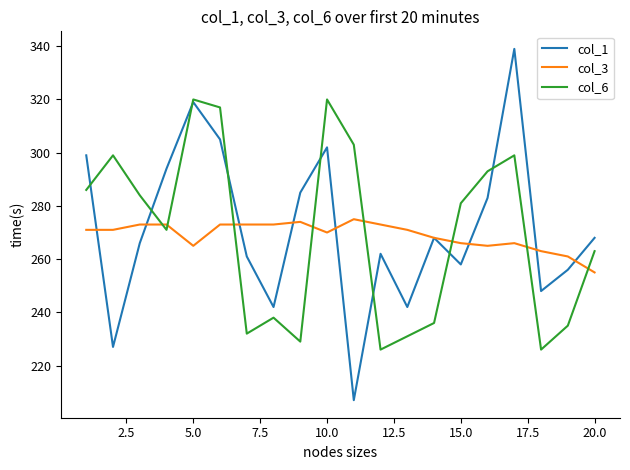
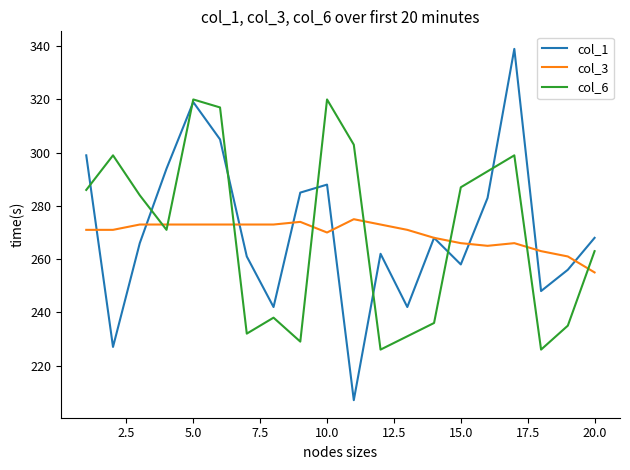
  {
    "col_1": {
      "5.0": 319,
-     "10.0": 302,
+     "10.0": 288,
      "15.0": 258,
      "20.0": 268
    },
    "col_3": {
-     "5.0": 265,
+     "5.0": 273,
      "10.0": 270,
      "15.0": 266,
      "20.0": 255
    },
    "col_6": {
      "5.0": 320,
      "10.0": 320,
-     "15.0": 281,
+     "15.0": 287,
      "20.0": 263
    }
  }
